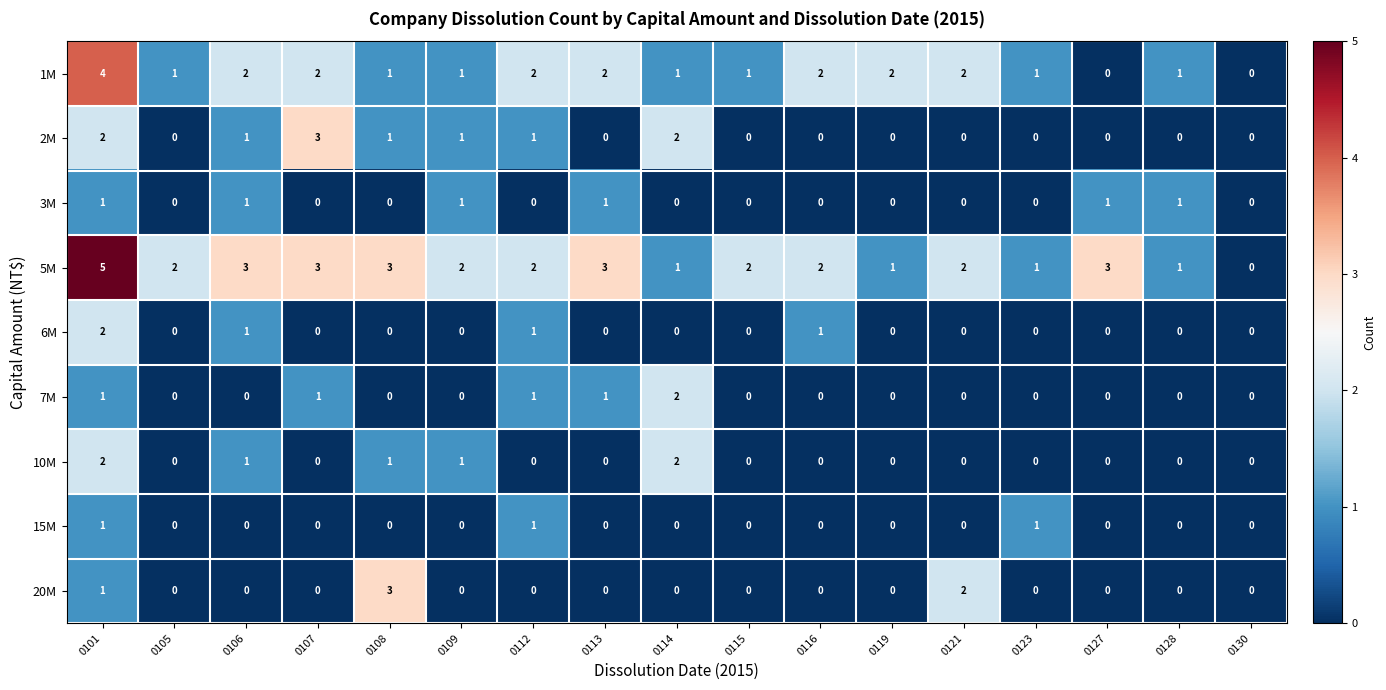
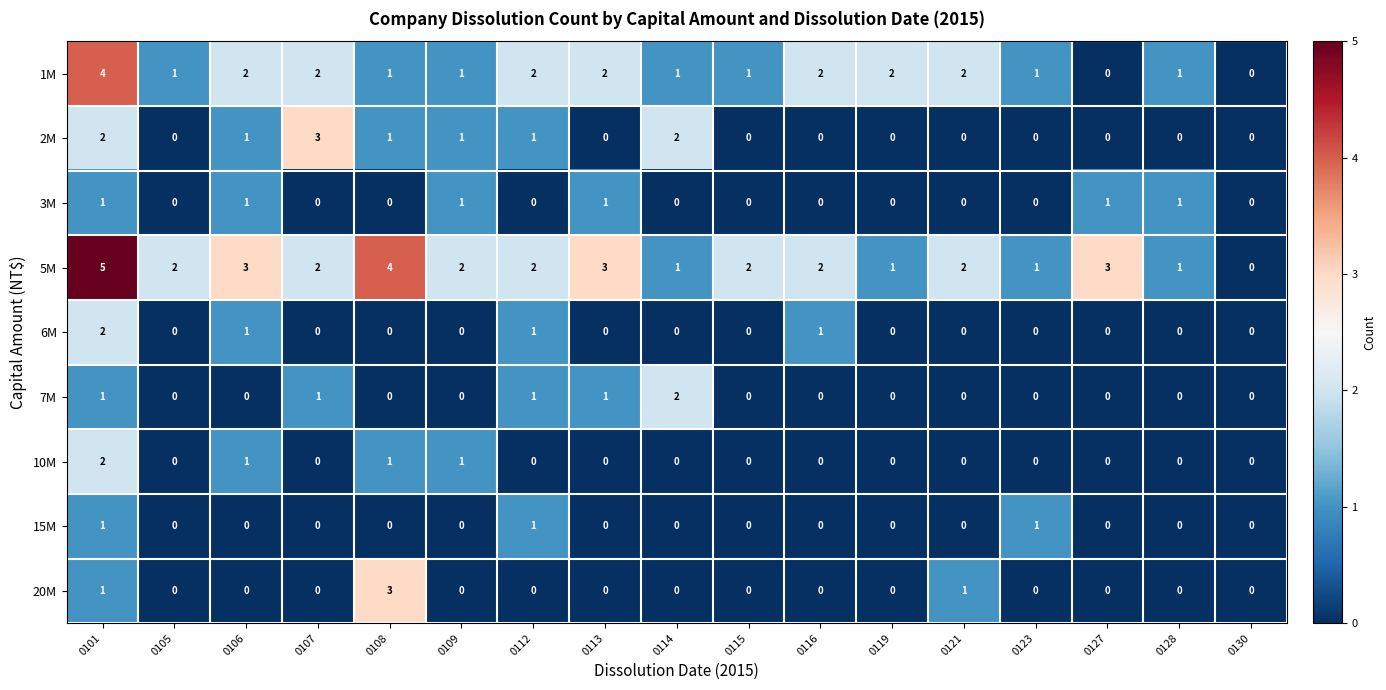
  {
    "1M": {
      "0101": 4,
      "0105": 1,
      "0106": 2,
      "0107": 2,
      "0108": 1,
      "0109": 1,
      "0112": 2,
      "0113": 2,
      "0114": 1,
      "0115": 1,
      "0116": 2,
      "0119": 2,
      "0121": 2,
      "0123": 1,
      "0127": 0,
      "0128": 1,
      "0130": 0
    },
    "2M": {
      "0101": 2,
      "0105": 0,
      "0106": 1,
      "0107": 3,
      "0108": 1,
      "0109": 1,
      "0112": 1,
      "0113": 0,
      "0114": 2,
      "0115": 0,
      "0116": 0,
      "0119": 0,
      "0121": 0,
      "0123": 0,
      "0127": 0,
      "0128": 0,
      "0130": 0
    },
    "3M": {
      "0101": 1,
      "0105": 0,
      "0106": 1,
      "0107": 0,
      "0108": 0,
      "0109": 1,
      "0112": 0,
      "0113": 1,
      "0114": 0,
      "0115": 0,
      "0116": 0,
      "0119": 0,
      "0121": 0,
      "0123": 0,
      "0127": 1,
      "0128": 1,
      "0130": 0
    },
    "5M": {
      "0101": 5,
      "0105": 2,
      "0106": 3,
-     "0107": 3,
-     "0108": 3,
+     "0107": 2,
+     "0108": 4,
      "0109": 2,
      "0112": 2,
      "0113": 3,
      "0114": 1,
      "0115": 2,
      "0116": 2,
      "0119": 1,
      "0121": 2,
      "0123": 1,
      "0127": 3,
      "0128": 1,
      "0130": 0
    },
    "6M": {
      "0101": 2,
      "0105": 0,
      "0106": 1,
      "0107": 0,
      "0108": 0,
      "0109": 0,
      "0112": 1,
      "0113": 0,
      "0114": 0,
      "0115": 0,
      "0116": 1,
      "0119": 0,
      "0121": 0,
      "0123": 0,
      "0127": 0,
      "0128": 0,
      "0130": 0
    },
    "7M": {
      "0101": 1,
      "0105": 0,
      "0106": 0,
      "0107": 1,
      "0108": 0,
      "0109": 0,
      "0112": 1,
      "0113": 1,
      "0114": 2,
      "0115": 0,
      "0116": 0,
      "0119": 0,
      "0121": 0,
      "0123": 0,
      "0127": 0,
      "0128": 0,
      "0130": 0
    },
    "10M": {
      "0101": 2,
      "0105": 0,
      "0106": 1,
      "0107": 0,
      "0108": 1,
      "0109": 1,
      "0112": 0,
      "0113": 0,
-     "0114": 2,
+     "0114": 0,
      "0115": 0,
      "0116": 0,
      "0119": 0,
      "0121": 0,
      "0123": 0,
      "0127": 0,
      "0128": 0,
      "0130": 0
    },
    "15M": {
      "0101": 1,
      "0105": 0,
      "0106": 0,
      "0107": 0,
      "0108": 0,
      "0109": 0,
      "0112": 1,
      "0113": 0,
      "0114": 0,
      "0115": 0,
      "0116": 0,
      "0119": 0,
      "0121": 0,
      "0123": 1,
      "0127": 0,
      "0128": 0,
      "0130": 0
    },
    "20M": {
      "0101": 1,
      "0105": 0,
      "0106": 0,
      "0107": 0,
      "0108": 3,
      "0109": 0,
      "0112": 0,
      "0113": 0,
      "0114": 0,
      "0115": 0,
      "0116": 0,
      "0119": 0,
-     "0121": 2,
+     "0121": 1,
      "0123": 0,
      "0127": 0,
      "0128": 0,
      "0130": 0
    }
  }
